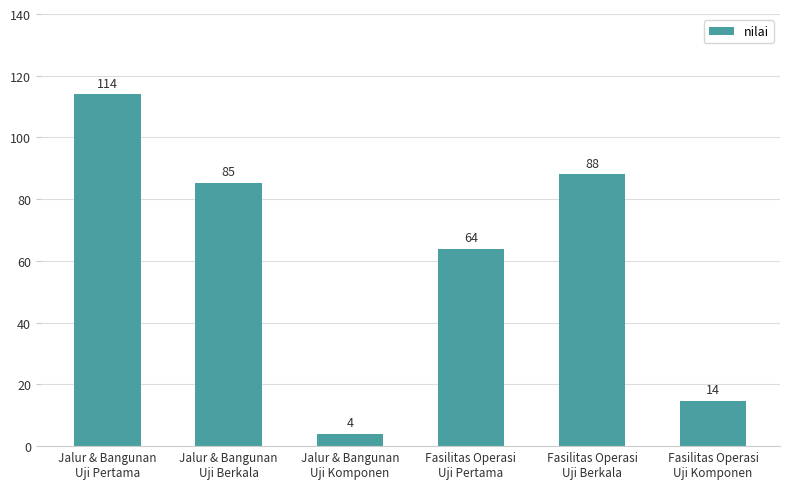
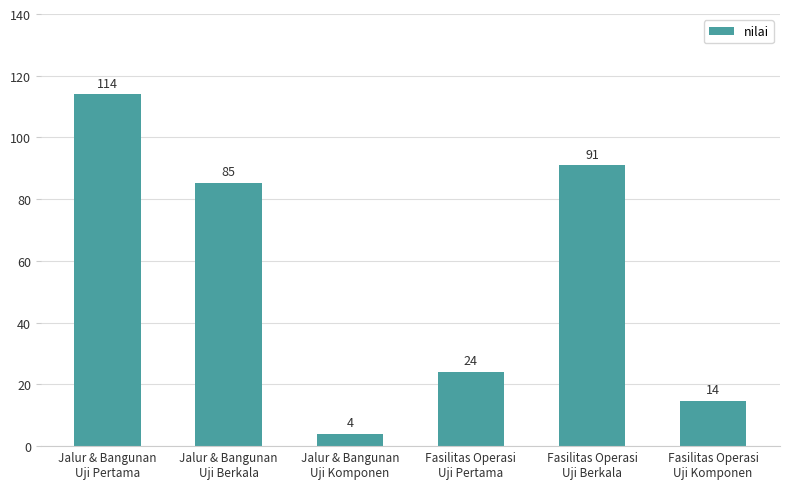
  {
    "Jalur & Bangunan Uji Pertama": 114,
    "Jalur & Bangunan Uji Berkala": 85,
    "Jalur & Bangunan Uji Komponen": 4,
-   "Fasilitas Operasi Uji Pertama": 64,
-   "Fasilitas Operasi Uji Berkala": 88
+   "Fasilitas Operasi Uji Pertama": 24,
+   "Fasilitas Operasi Uji Berkala": 91
  }
